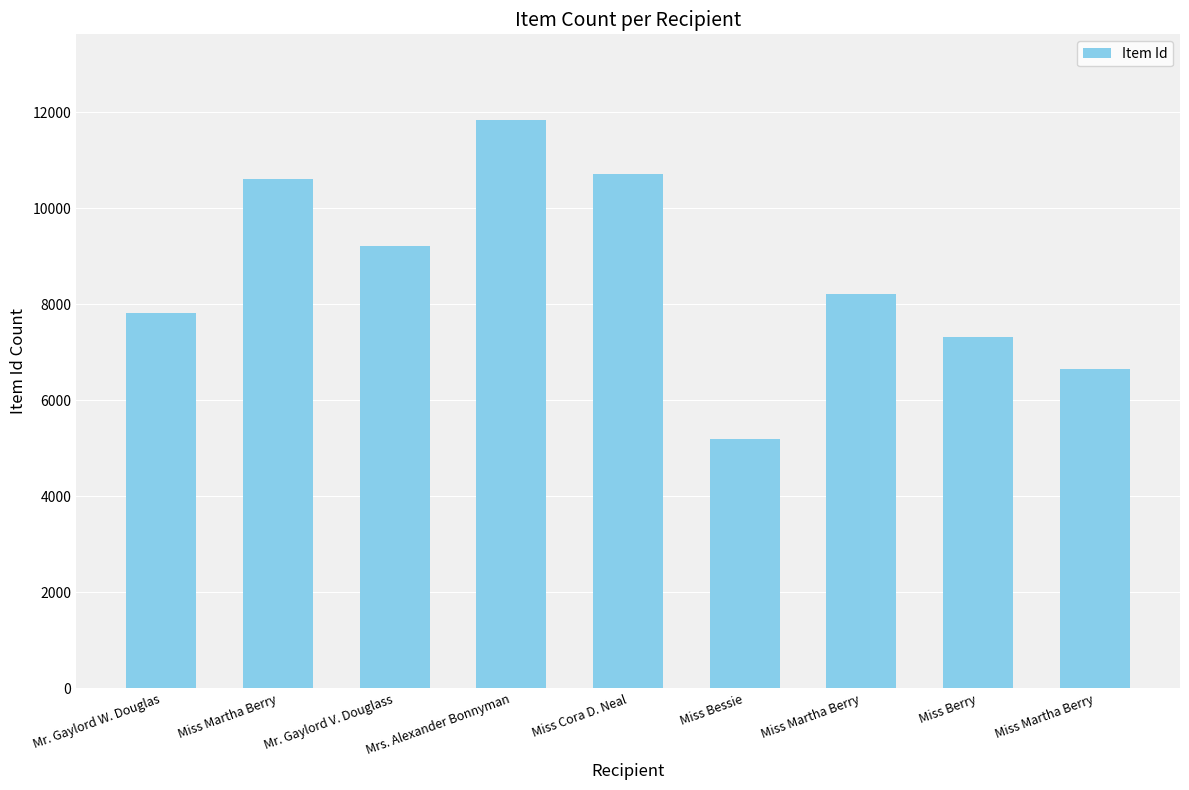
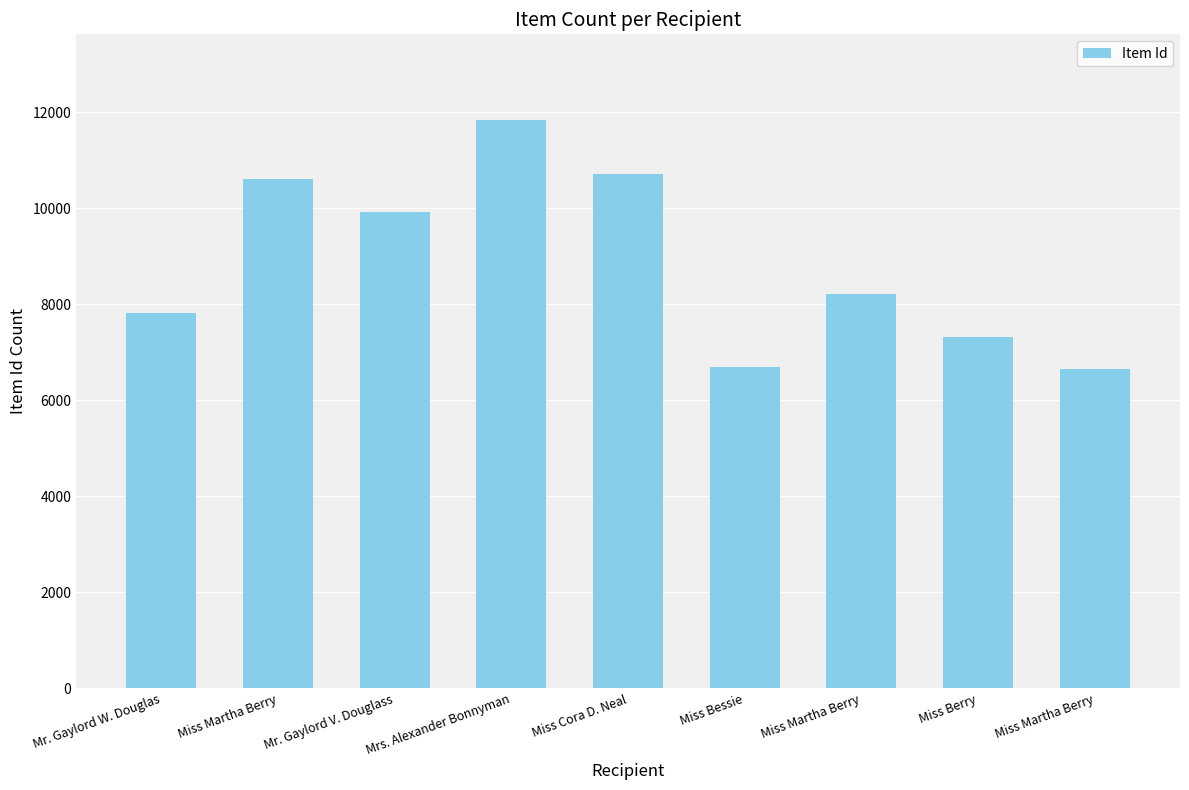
  {
    "Mr. Gaylord W. Douglas": 7800,
-   "Mr. Gaylord V. Douglass": 9200,
+   "Mr. Gaylord V. Douglass": 9900,
    "Mrs. Alexander Bonnyman": 11900,
    "Miss Cora D. Neal": 10700,
-   "Miss Bessie": 5200,
+   "Miss Bessie": 6700,
    "Miss Berry": 7300
  }
